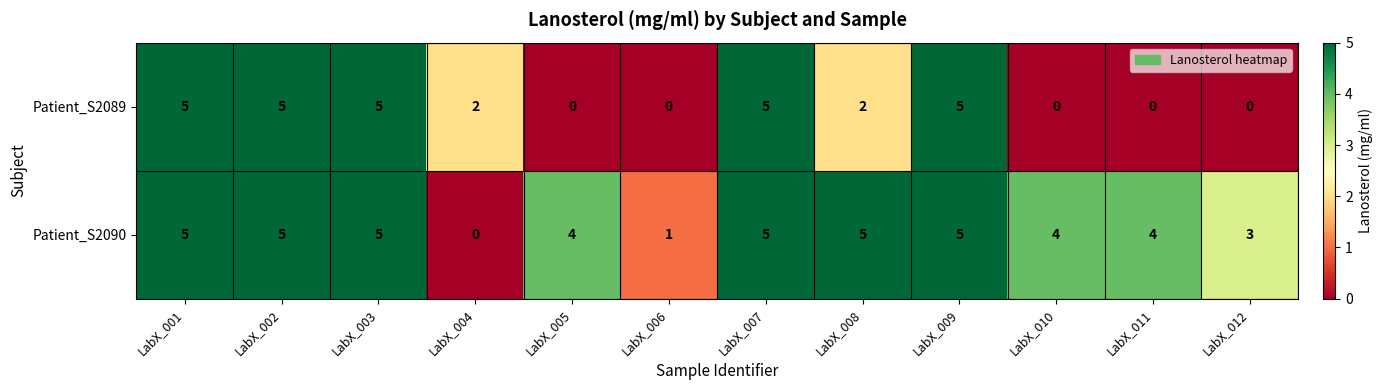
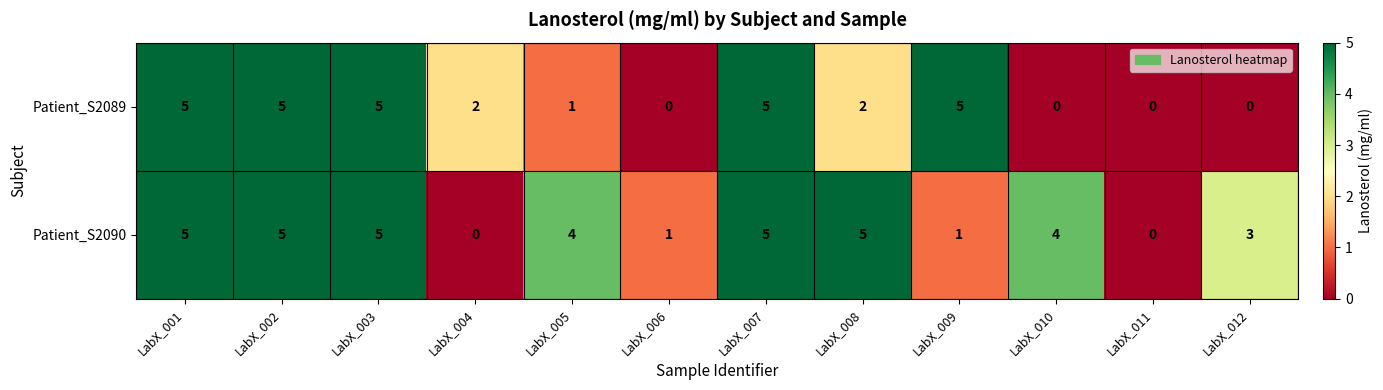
  {
    "Patient_S2089": {
      "LabX_001": 5,
      "LabX_002": 5,
      "LabX_003": 5,
      "LabX_004": 2,
-     "LabX_005": 0,
+     "LabX_005": 1,
      "LabX_006": 0,
      "LabX_007": 5,
      "LabX_008": 2,
      "LabX_009": 5,
      "LabX_010": 0,
      "LabX_011": 0,
      "LabX_012": 0
    },
    "Patient_S2090": {
      "LabX_001": 5,
      "LabX_002": 5,
      "LabX_003": 5,
      "LabX_004": 0,
      "LabX_005": 4,
      "LabX_006": 1,
      "LabX_007": 5,
      "LabX_008": 5,
-     "LabX_009": 5,
+     "LabX_009": 1,
      "LabX_010": 4,
-     "LabX_011": 4,
+     "LabX_011": 0,
      "LabX_012": 3
    }
  }
